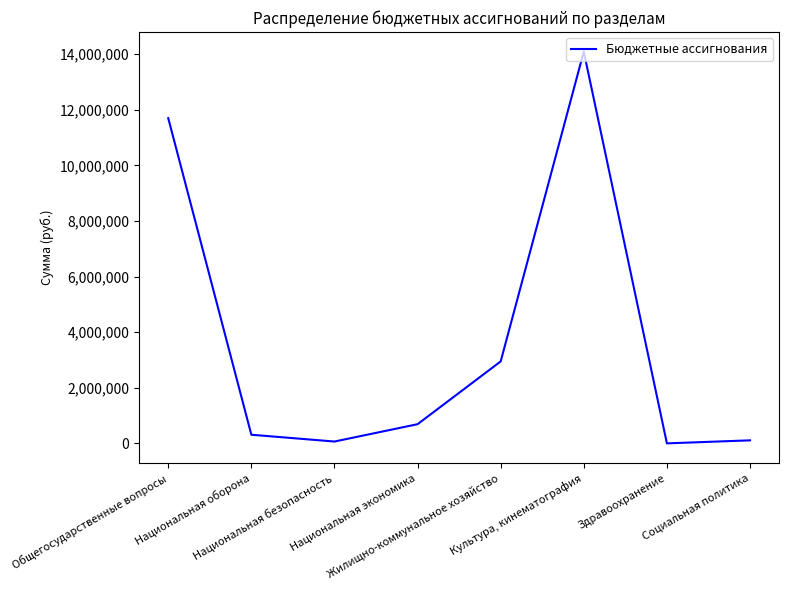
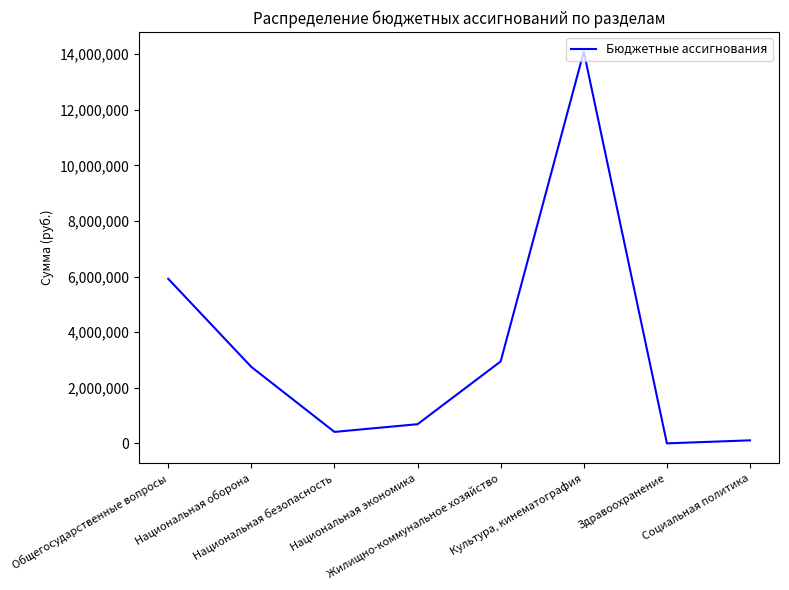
  {
-   "Общегосударственные вопросы": "11,700,000",
-   "Национальная оборона": "300,000",
-   "Национальная безопасность": "100,000",
+   "Общегосударственные вопросы": "5,900,000",
+   "Национальная оборона": "2,700,000",
+   "Национальная безопасность": "400,000",
    "Национальная экономика": "700,000",
    "Жилищно-коммунальное хозяйство": "2,900,000",
    "Здравоохранение": "0",
    "Социальная политика": "100,000"
  }
